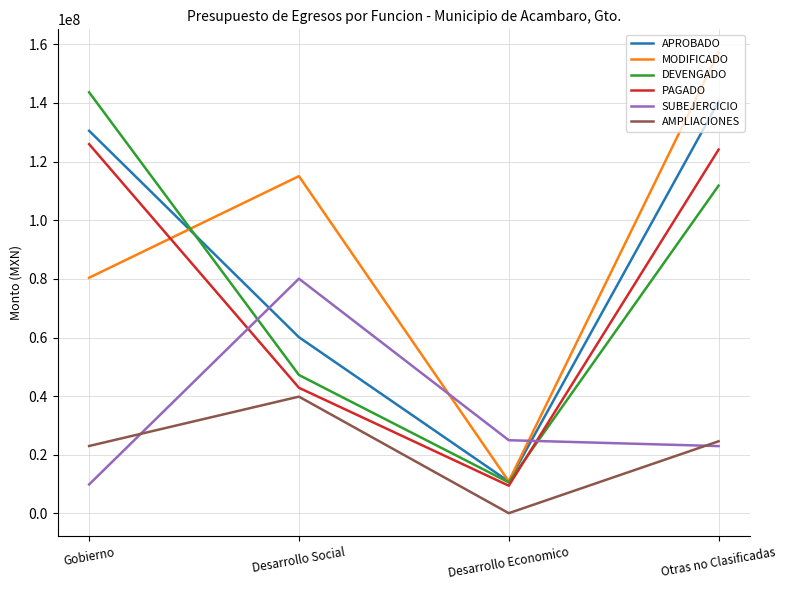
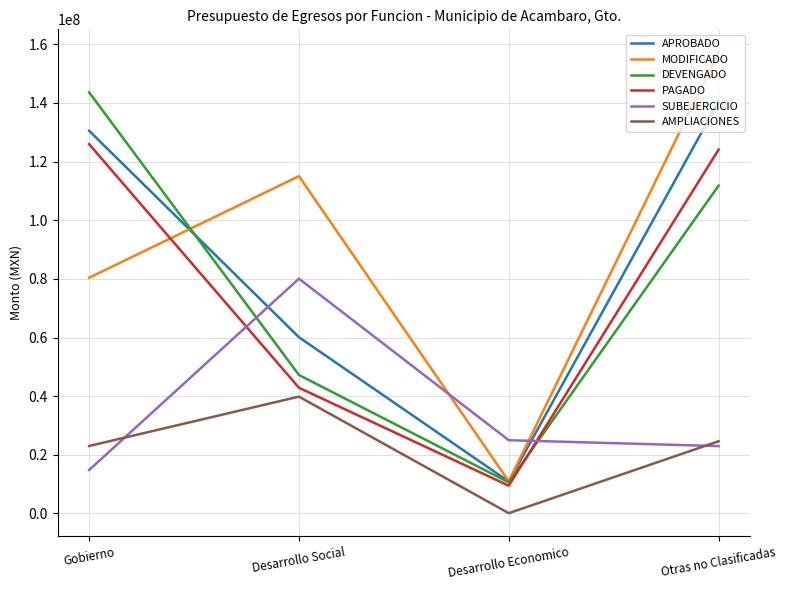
  {
    "APROBADO": {
      "Gobierno": 131000000,
      "Desarrollo Social": 60000000
    },
    "MODIFICADO": {
      "Gobierno": 80000000,
      "Desarrollo Social": 115000000
    },
    "DEVENGADO": {
      "Gobierno": 144000000,
      "Desarrollo Social": 47000000,
      "Otras no Clasificadas": 112000000
    },
    "PAGADO": {
      "Gobierno": 126000000,
      "Desarrollo Social": 43000000,
      "Desarrollo Economico": 9000000,
      "Otras no Clasificadas": 124000000
    },
    "SUBEJERCICIO": {
-     "Gobierno": 10000000,
+     "Gobierno": 15000000,
      "Desarrollo Social": 80000000,
      "Desarrollo Economico": 25000000,
      "Otras no Clasificadas": 23000000
    },
    "AMPLIACIONES": {
      "Gobierno": 23000000,
      "Desarrollo Social": 40000000,
      "Desarrollo Economico": 0,
      "Otras no Clasificadas": 25000000
    }
  }
